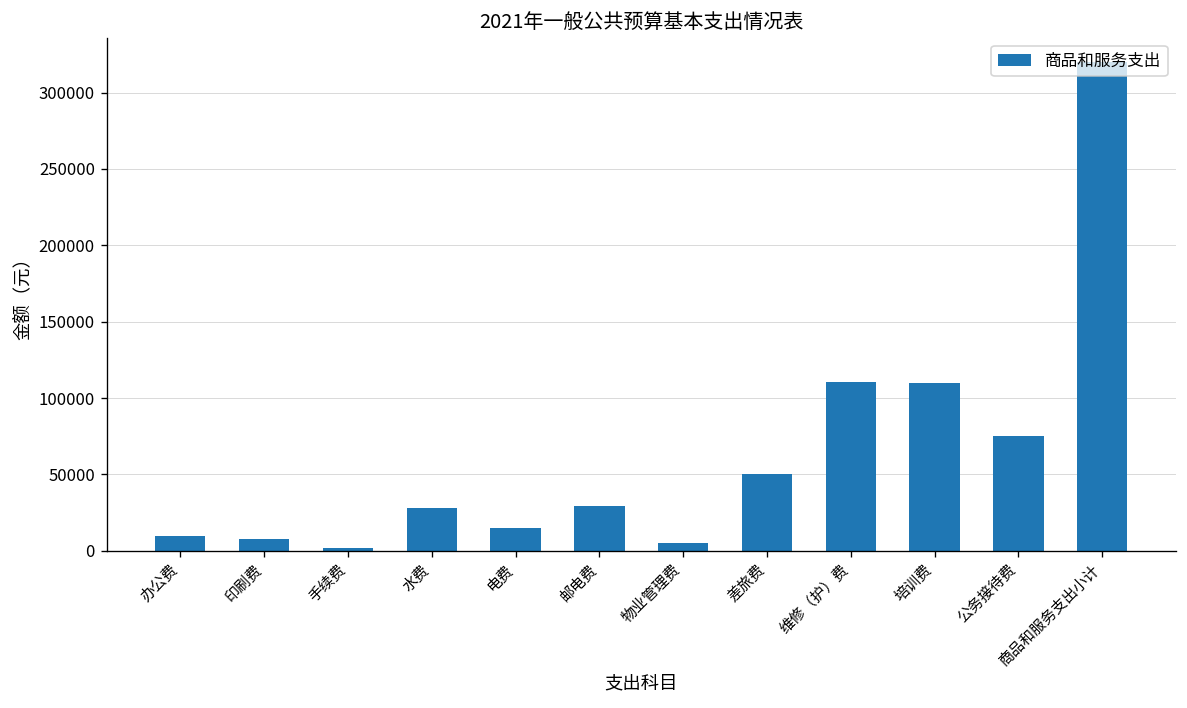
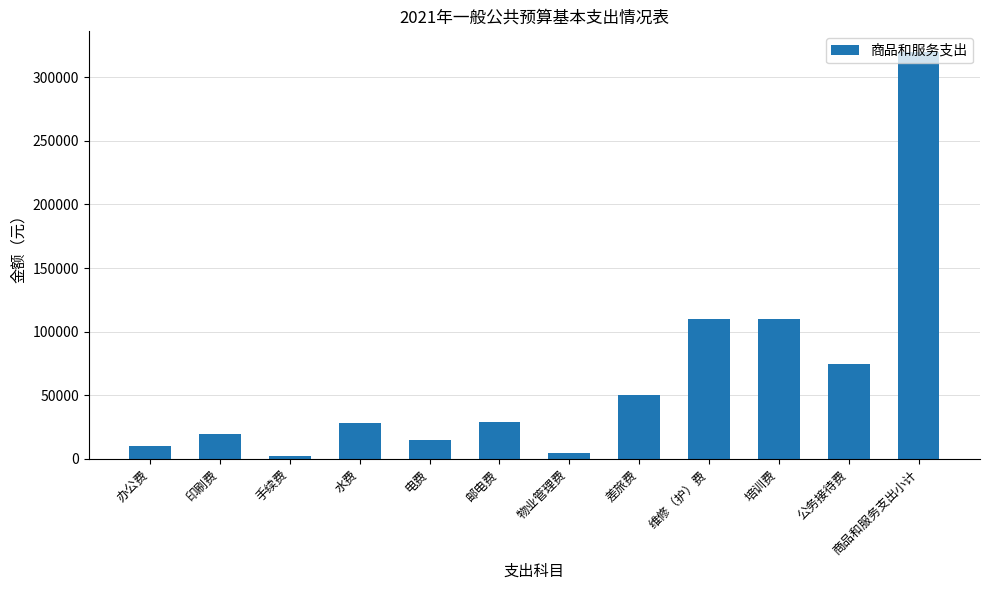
  {
    "办公费": 10000,
-   "印刷费": 7000,
+   "印刷费": 20000,
    "手续费": 2000,
    "水费": 28000,
    "电费": 15000,
    "邮电费": 29000,
    "物业管理费": 5000,
    "差旅费": 50000,
    "维修（护）费": 110000,
    "培训费": 110000,
    "公务接待费": 75000
  }
